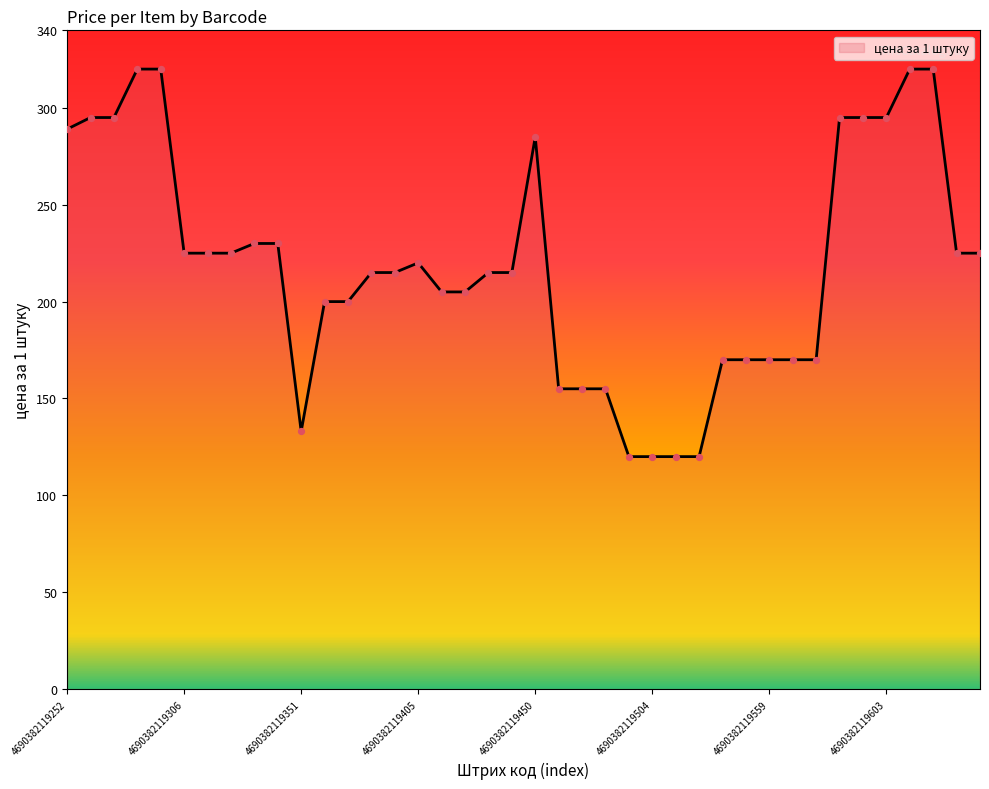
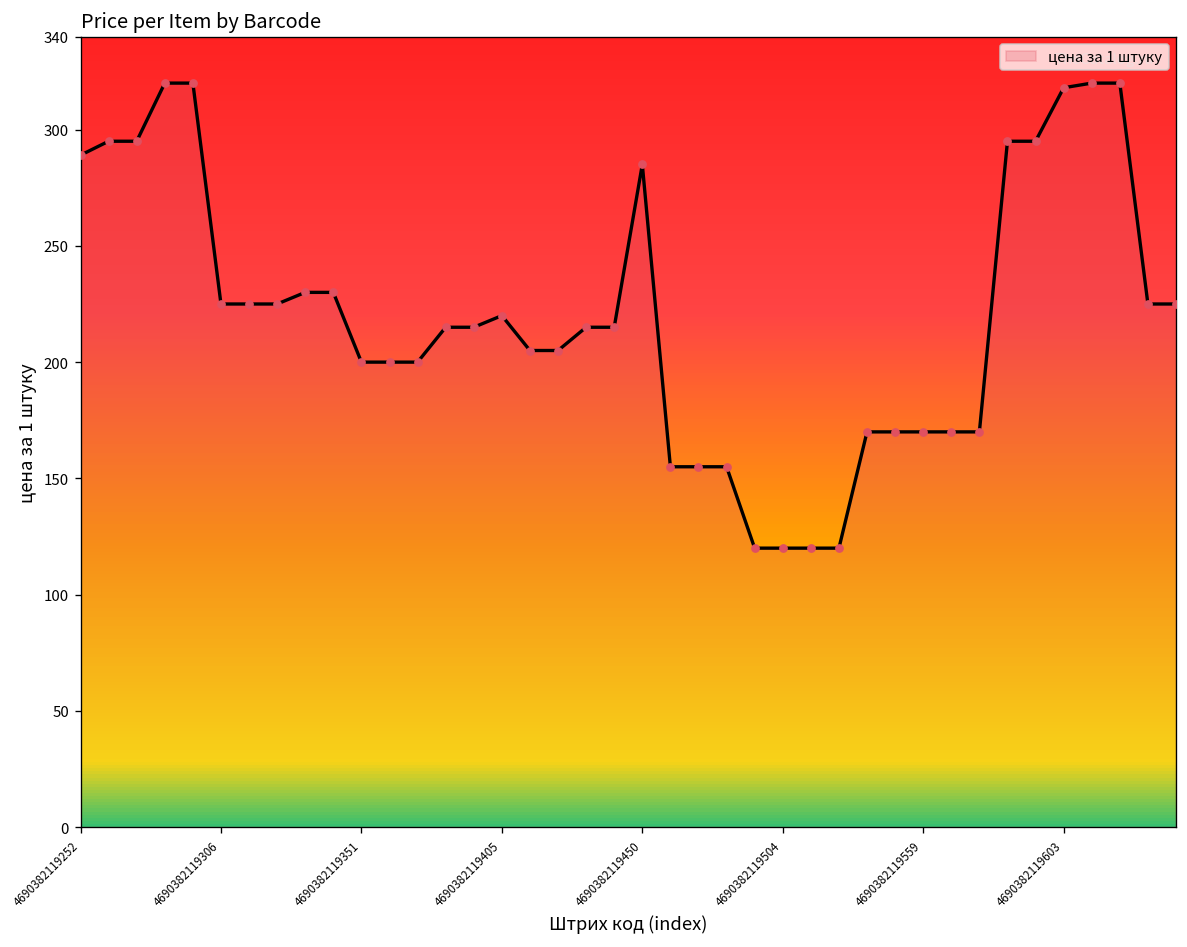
  {
    "4690382119252": 289,
    "4690382119306": 225,
-   "4690382119351": 133,
+   "4690382119351": 200,
    "4690382119405": 220,
    "4690382119450": 285,
    "4690382119504": 120,
    "4690382119559": 170,
-   "4690382119603": 295
+   "4690382119603": 318
  }
